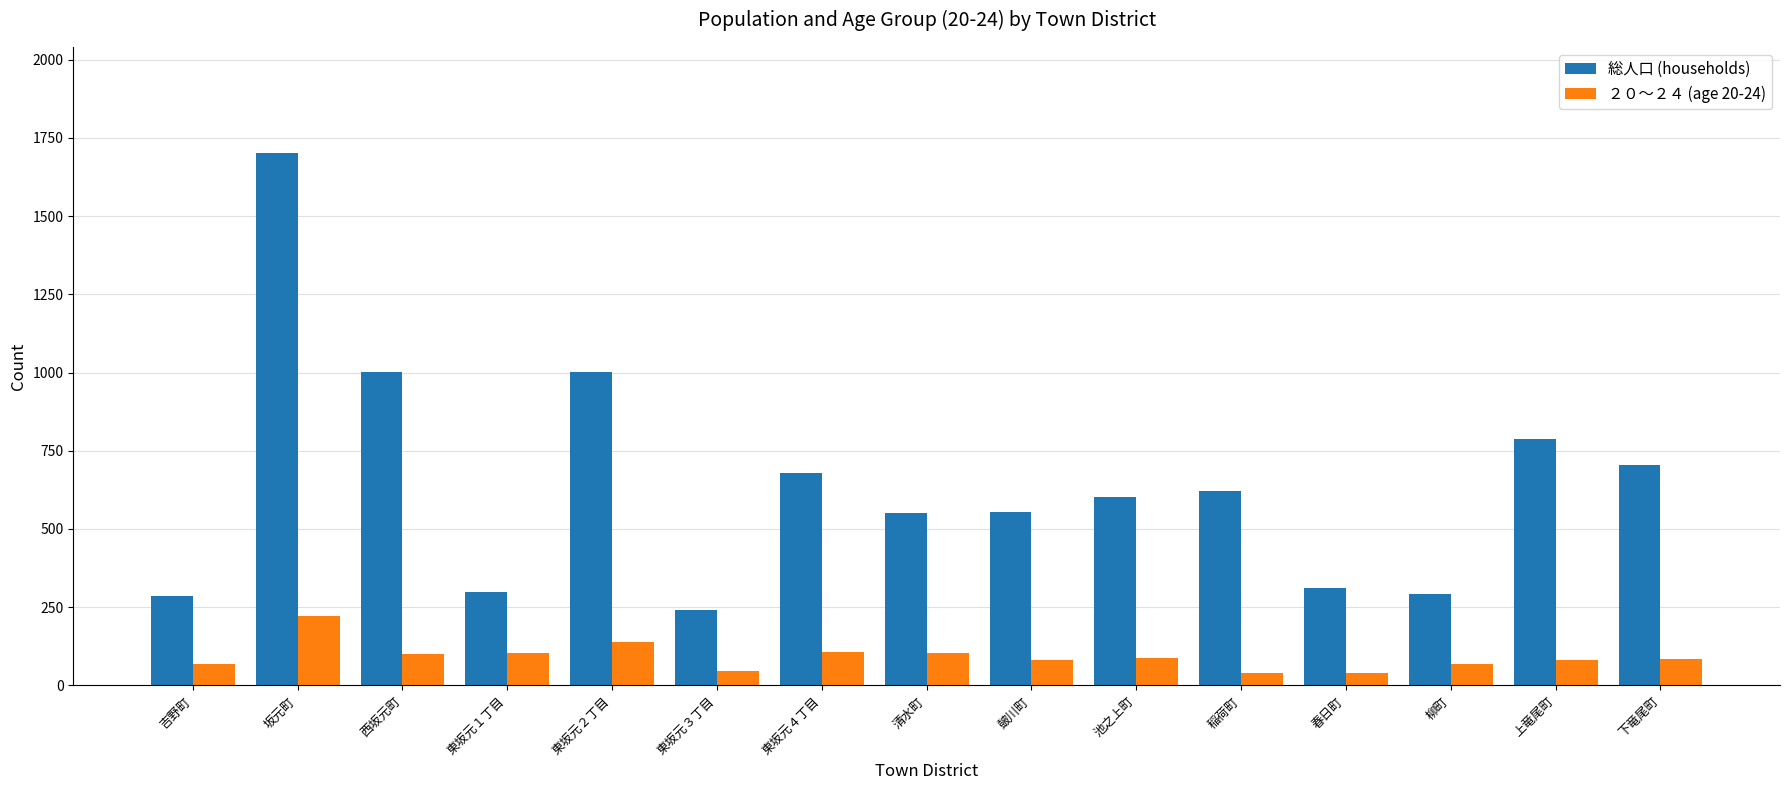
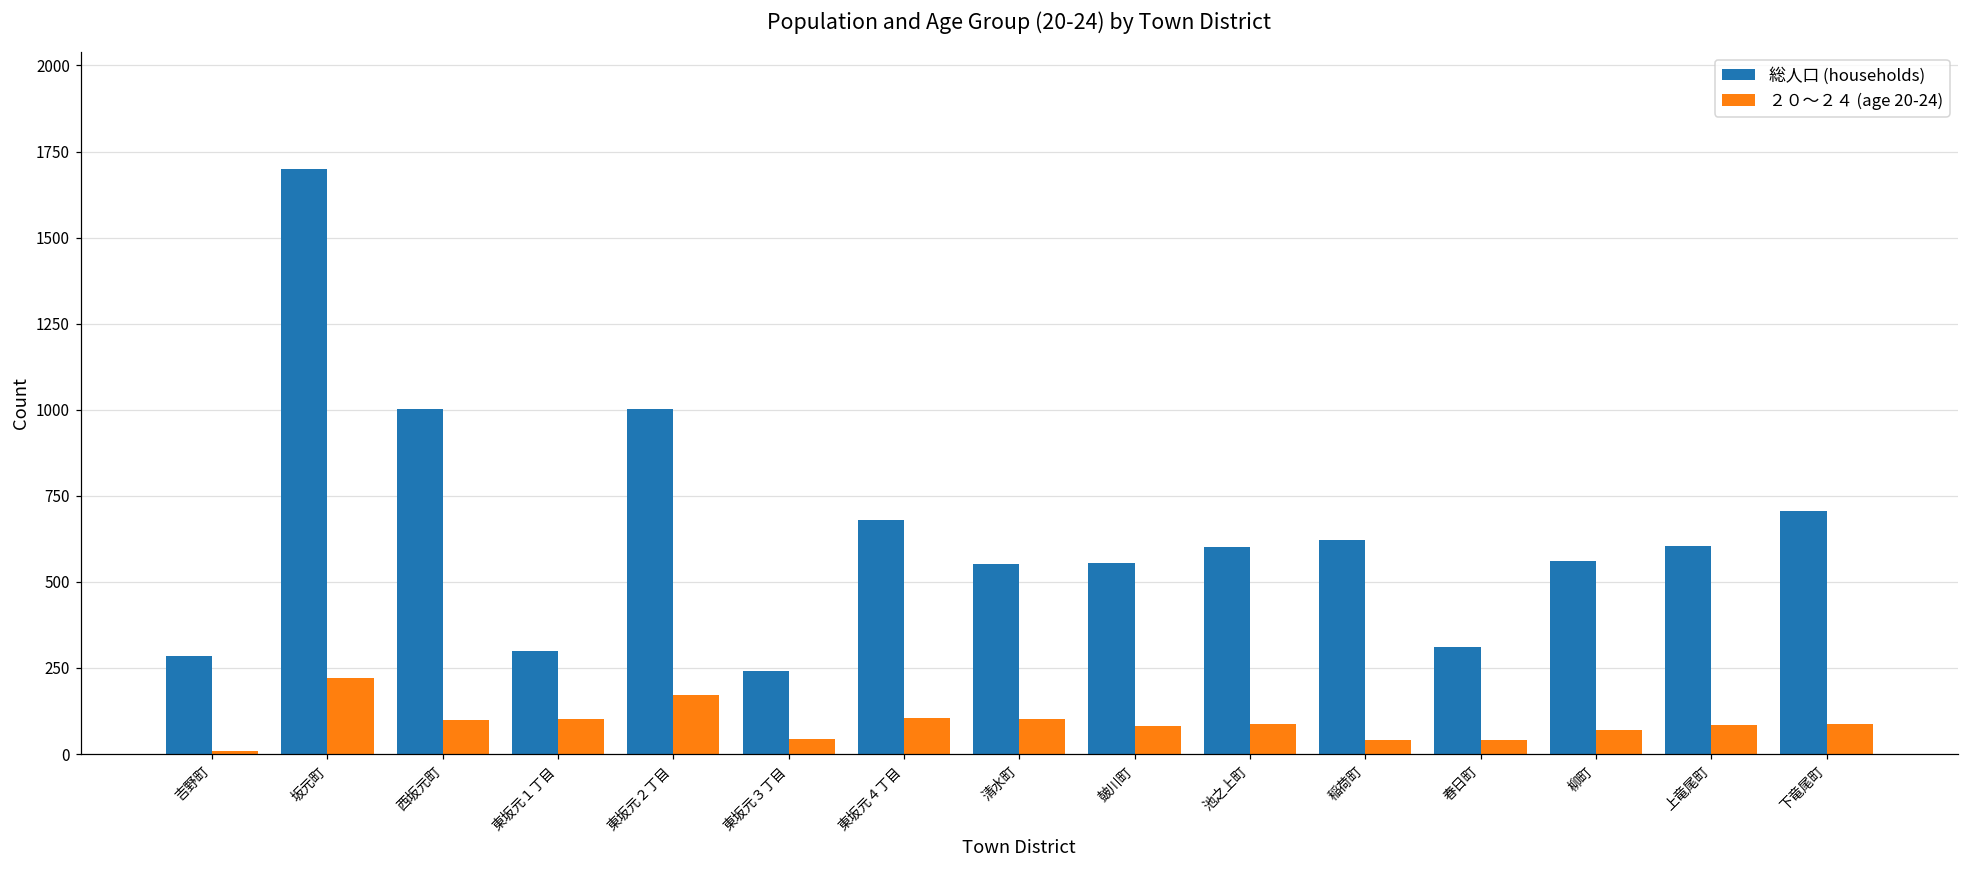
  {
    "総人口 (households)": {
      "吉野町": 290,
      "坂元町": 1700,
      "西坂元町": 1000,
      "東坂元１丁目": 300,
      "東坂元２丁目": 1000,
      "東坂元３丁目": 240,
      "東坂元４丁目": 680,
      "清水町": 550,
      "皷川町": 560,
      "池之上町": 600,
      "稲荷町": 620,
      "春日町": 310,
-     "柳町": 290,
-     "上竜尾町": 790,
+     "柳町": 560,
+     "上竜尾町": 600,
      "下竜尾町": 710
    },
    "２０～２４ (age 20-24)": {
-     "吉野町": 70,
+     "吉野町": 10,
      "坂元町": 220,
      "西坂元町": 100,
      "東坂元１丁目": 100,
-     "東坂元２丁目": 140,
+     "東坂元２丁目": 170,
      "東坂元３丁目": 50,
      "東坂元４丁目": 110,
      "清水町": 100,
      "皷川町": 80,
      "池之上町": 90,
      "稲荷町": 40,
      "春日町": 40,
      "柳町": 70,
      "上竜尾町": 80,
      "下竜尾町": 90
    }
  }
